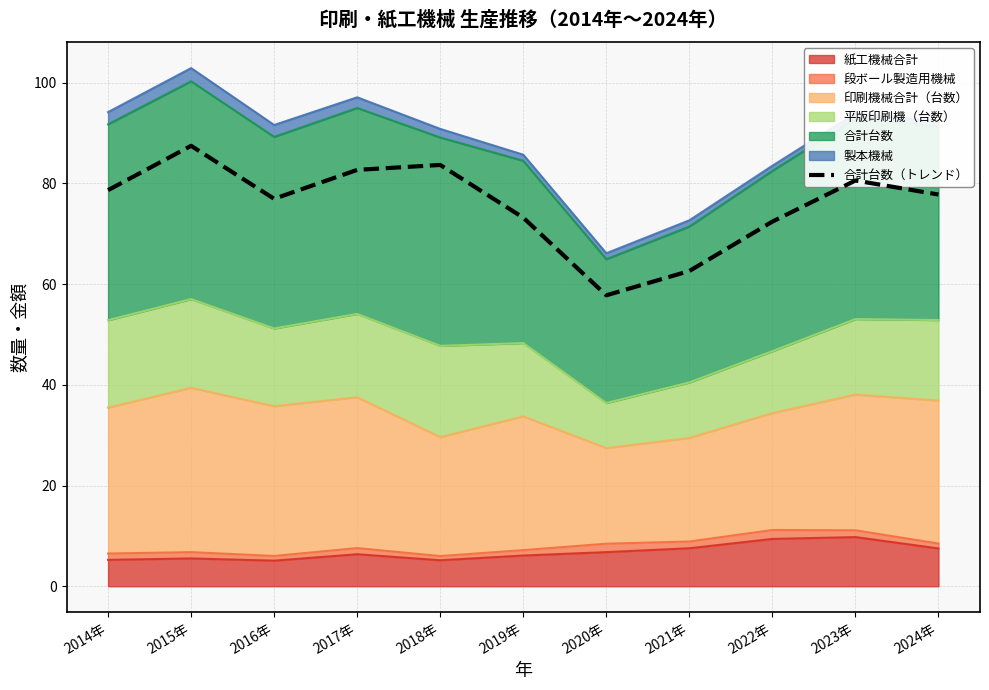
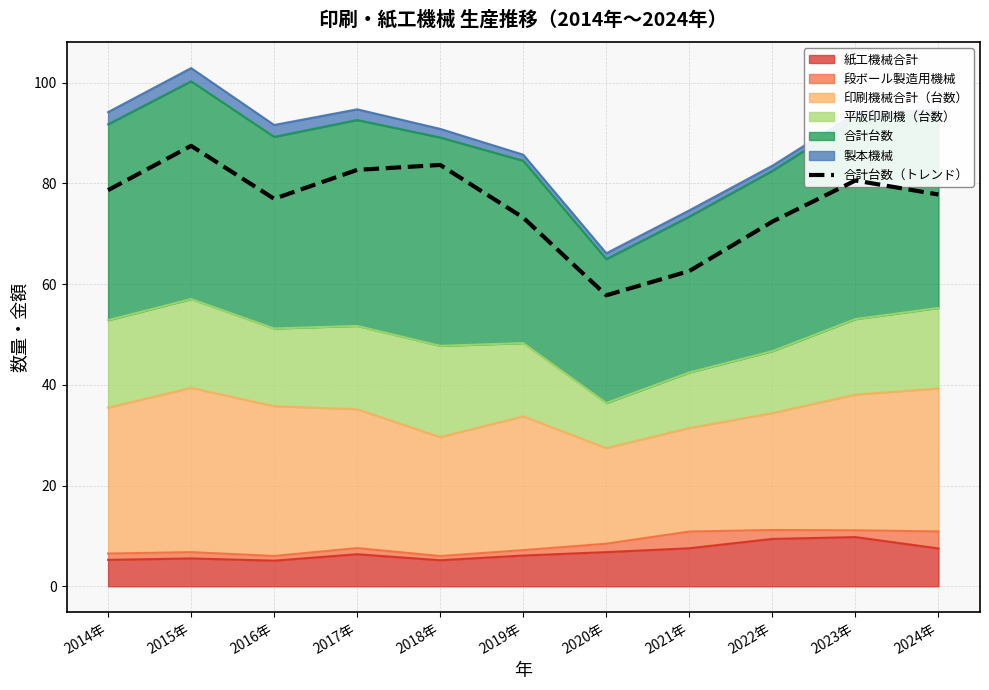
  {
    "紙工機械合計": {
      "2014年": 5,
      "2015年": 6,
      "2016年": 5,
      "2017年": 6,
      "2018年": 5,
      "2019年": 6,
      "2020年": 7,
      "2021年": 8,
      "2022年": 9,
      "2023年": 10,
      "2024年": 8
    },
    "段ボール製造用機械": {
      "2014年": 1,
      "2015年": 1,
      "2016年": 1,
      "2017年": 1,
      "2018年": 1,
      "2019年": 1,
      "2020年": 2,
-     "2021年": 1,
+     "2021年": 3,
      "2022年": 2,
      "2023年": 1,
-     "2024年": 1
+     "2024年": 3
    },
    "印刷機械合計（台数）": {
      "2014年": 29,
      "2015年": 33,
      "2016年": 30,
-     "2017年": 30,
+     "2017年": 28,
      "2018年": 24,
      "2019年": 27,
      "2020年": 19,
      "2021年": 21,
      "2022年": 23,
      "2023年": 27,
      "2024年": 28
    },
    "平版印刷機（台数）": {
      "2014年": 17,
      "2015年": 18,
      "2016年": 15,
      "2017年": 17,
      "2018年": 18,
      "2019年": 15,
      "2020年": 9,
      "2021年": 11,
      "2022年": 12,
      "2023年": 15,
      "2024年": 16
    },
    "合計台数": {
      "2014年": 39,
      "2015年": 43,
      "2016年": 38,
      "2017年": 41,
      "2018年": 41,
      "2019年": 36,
      "2020年": 29,
      "2021年": 31,
      "2022年": 36
    },
    "製本機械": {
      "2014年": 2,
      "2015年": 3,
      "2016年": 2,
      "2017年": 2,
      "2018年": 2,
      "2019年": 1,
      "2020年": 1,
      "2021年": 1,
      "2022年": 1
    },
    "合計台数（トレンド）": {
      "2014年": 79,
      "2015年": 87,
      "2016年": 77,
      "2017年": 83,
      "2018年": 84,
      "2019年": 73,
      "2020年": 58,
      "2021年": 63,
      "2022年": 72,
      "2024年": 78
    }
  }
